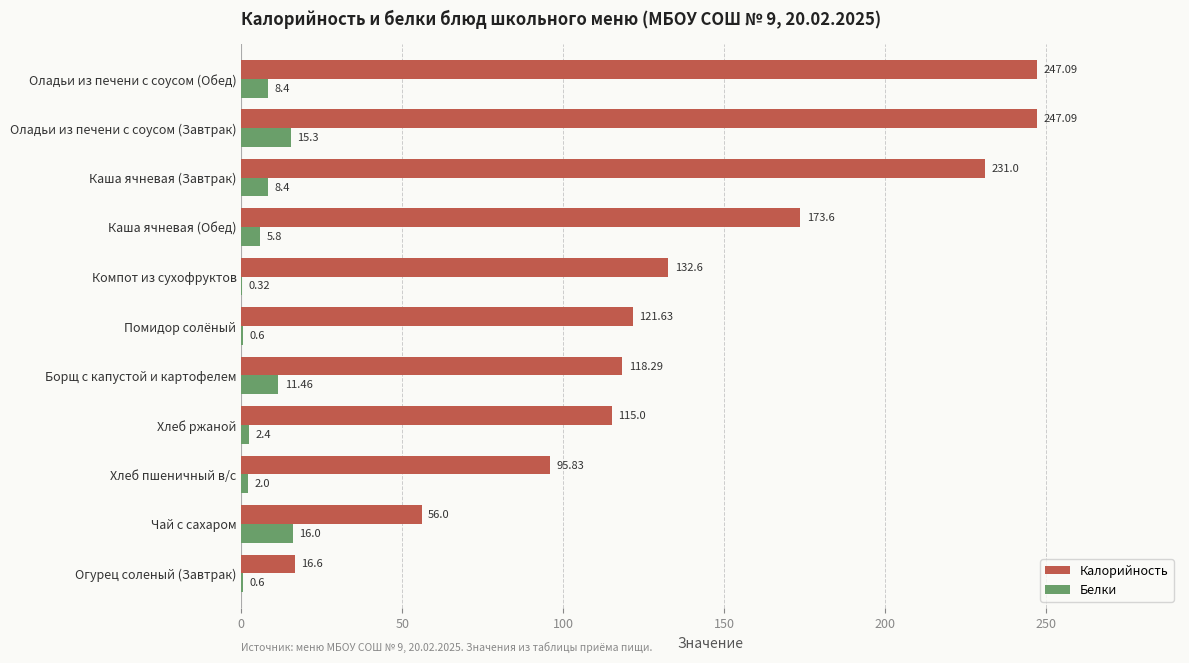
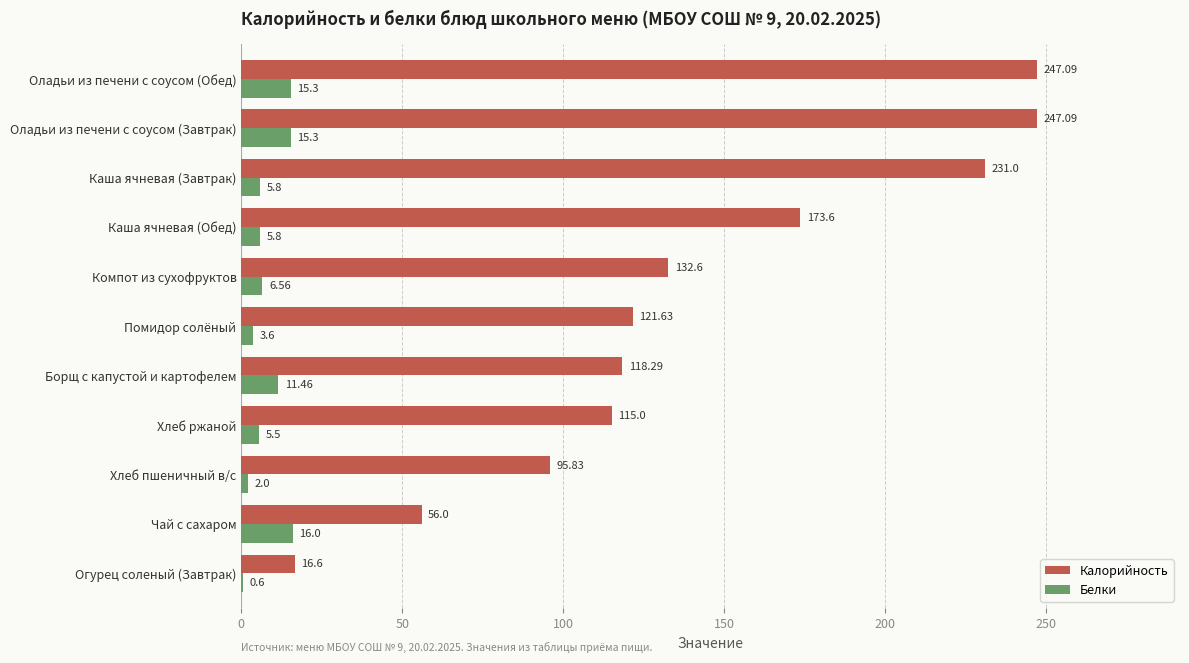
  {
    "Калорийность": {
      "Оладьи из печени с соусом (Обед)": 247.09,
      "Оладьи из печени с соусом (Завтрак)": 247.09,
      "Каша ячневая (Завтрак)": 231.0,
      "Каша ячневая (Обед)": 173.6,
      "Компот из сухофруктов": 132.6,
      "Помидор солёный": 121.63,
      "Борщ с капустой и картофелем": 118.29,
      "Хлеб ржаной": 115.0,
      "Хлеб пшеничный в/с": 95.83,
      "Чай с сахаром": 56.0,
      "Огурец соленый (Завтрак)": 16.6
    },
    "Белки": {
-     "Оладьи из печени с соусом (Обед)": 8.4,
+     "Оладьи из печени с соусом (Обед)": 15.3,
      "Оладьи из печени с соусом (Завтрак)": 15.3,
-     "Каша ячневая (Завтрак)": 8.4,
+     "Каша ячневая (Завтрак)": 5.8,
      "Каша ячневая (Обед)": 5.8,
-     "Компот из сухофруктов": 0.32,
-     "Помидор солёный": 0.6,
+     "Компот из сухофруктов": 6.56,
+     "Помидор солёный": 3.6,
      "Борщ с капустой и картофелем": 11.46,
-     "Хлеб ржаной": 2.4,
+     "Хлеб ржаной": 5.5,
      "Хлеб пшеничный в/с": 2.0,
      "Чай с сахаром": 16.0,
      "Огурец соленый (Завтрак)": 0.6
    }
  }
